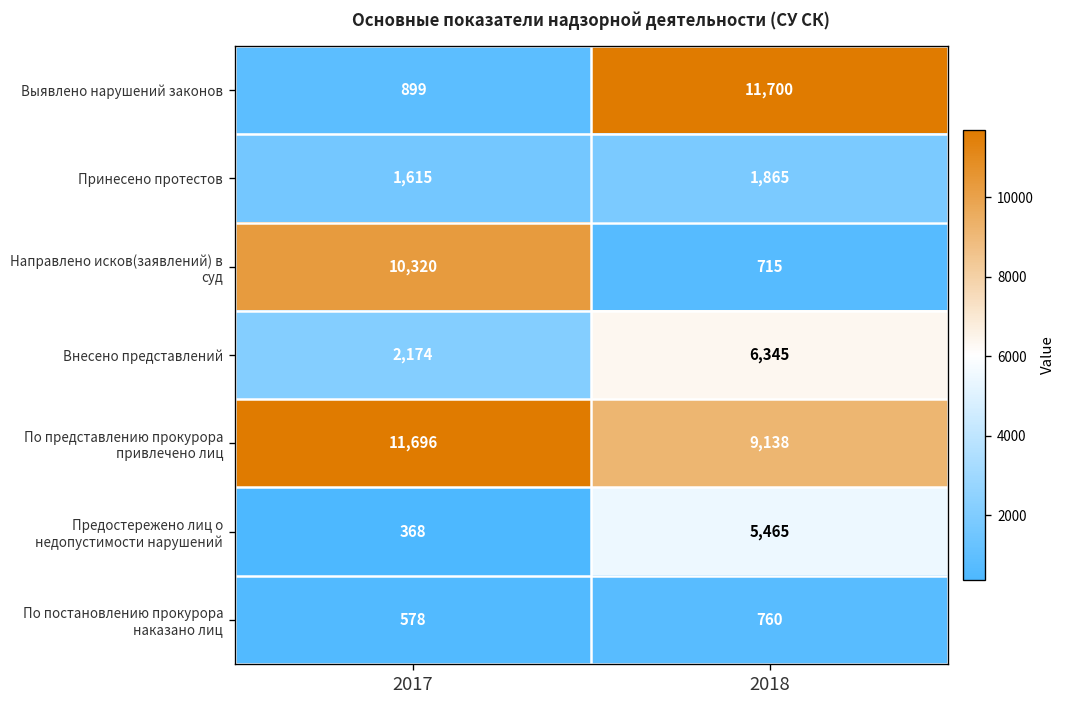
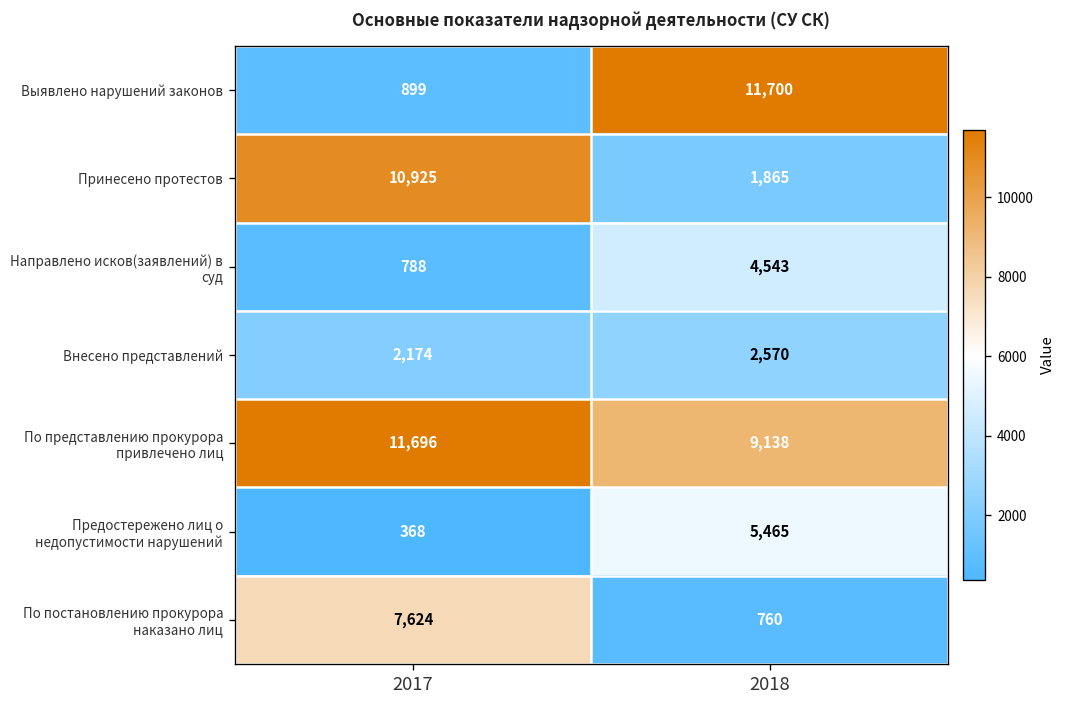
  {
    "Выявлено нарушений законов": {
      "2017": "899",
      "2018": "11,700"
    },
    "Принесено протестов": {
-     "2017": "1,615",
+     "2017": "10,925",
      "2018": "1,865"
    },
    "Направлено исков(заявлений) в суд": {
-     "2017": "10,320",
-     "2018": "715"
+     "2017": "788",
+     "2018": "4,543"
    },
    "Внесено представлений": {
      "2017": "2,174",
-     "2018": "6,345"
+     "2018": "2,570"
    },
    "По представлению прокурора привлечено лиц": {
      "2017": "11,696",
      "2018": "9,138"
    },
    "Предостережено лиц о недопустимости нарушений": {
      "2017": "368",
      "2018": "5,465"
    },
    "По постановлению прокурора наказано лиц": {
-     "2017": "578",
+     "2017": "7,624",
      "2018": "760"
    }
  }
